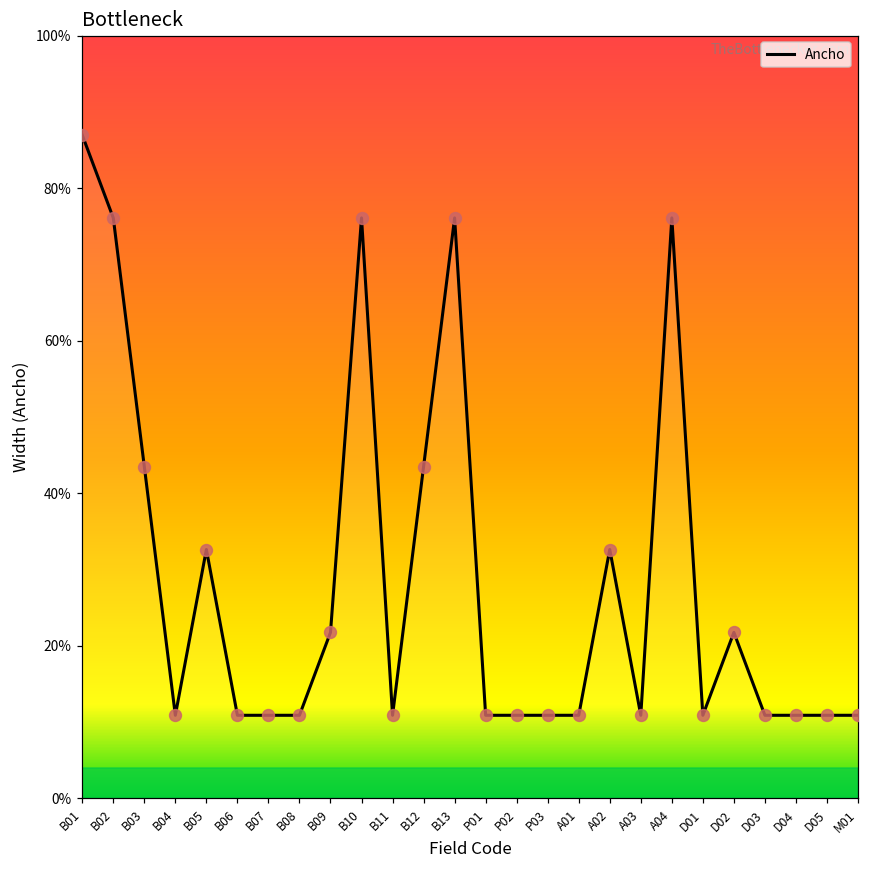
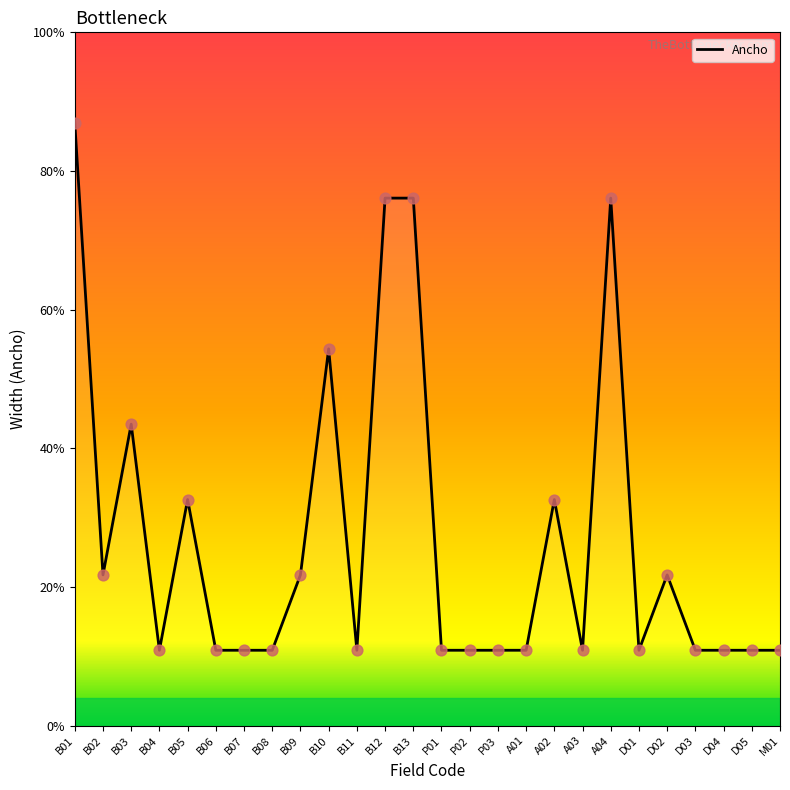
  {
    "B01": "87%",
-   "B02": "76%",
+   "B02": "22%",
    "B03": "43%",
    "B04": "11%",
    "B05": "33%",
    "B06": "11%",
    "B07": "11%",
    "B08": "11%",
    "B09": "22%",
-   "B10": "76%",
+   "B10": "54%",
    "B11": "11%",
-   "B12": "43%",
+   "B12": "76%",
    "B13": "76%",
    "P01": "11%",
    "P02": "11%",
    "P03": "11%",
    "A01": "11%",
    "A02": "33%",
    "A03": "11%",
    "A04": "76%",
    "D01": "11%",
    "D02": "22%",
    "D03": "11%",
    "D04": "11%",
    "D05": "11%",
    "M01": "11%"
  }
